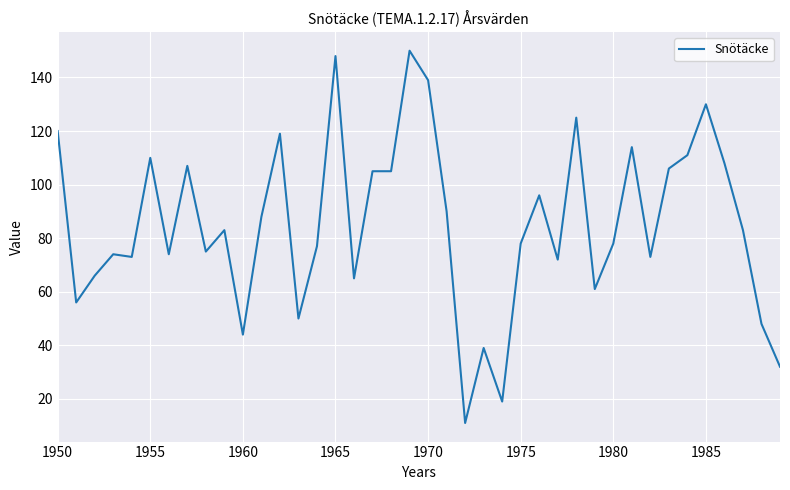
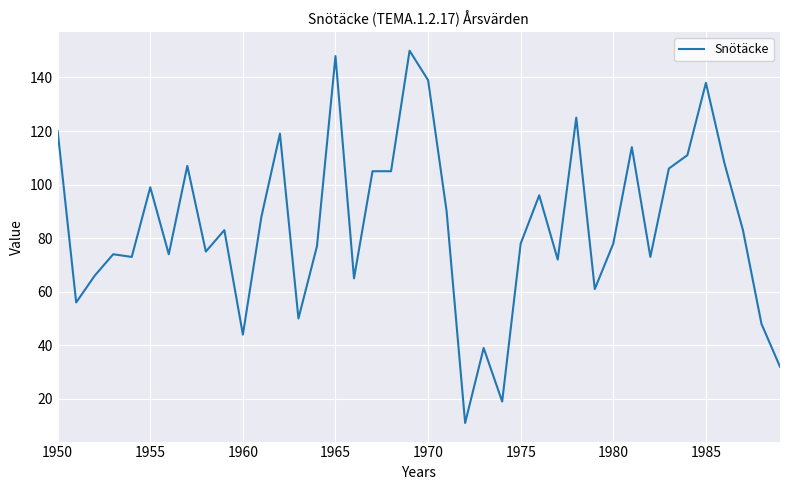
  {
    "1950": 120,
-   "1955": 110,
+   "1955": 99,
    "1960": 44,
    "1965": 148,
    "1970": 139,
    "1975": 78,
    "1980": 78,
-   "1985": 130
+   "1985": 138
  }
